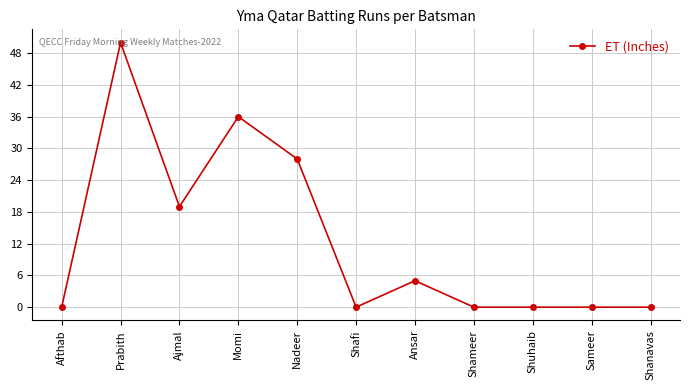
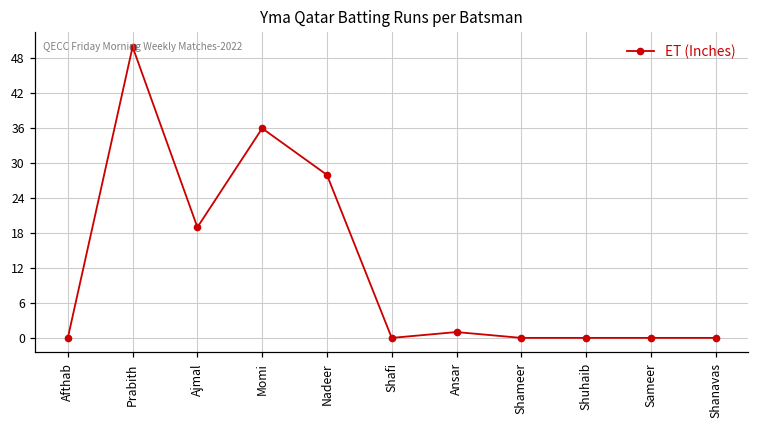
  {
    "Afthab": 0,
    "Prabith": 50,
    "Ajmal": 19,
    "Momi": 36,
    "Nadeer": 28,
    "Shafi": 0,
-   "Ansar": 5,
+   "Ansar": 1,
    "Shameer": 0,
    "Shuhaib": 0,
    "Sameer": 0,
    "Shanavas": 0
  }
